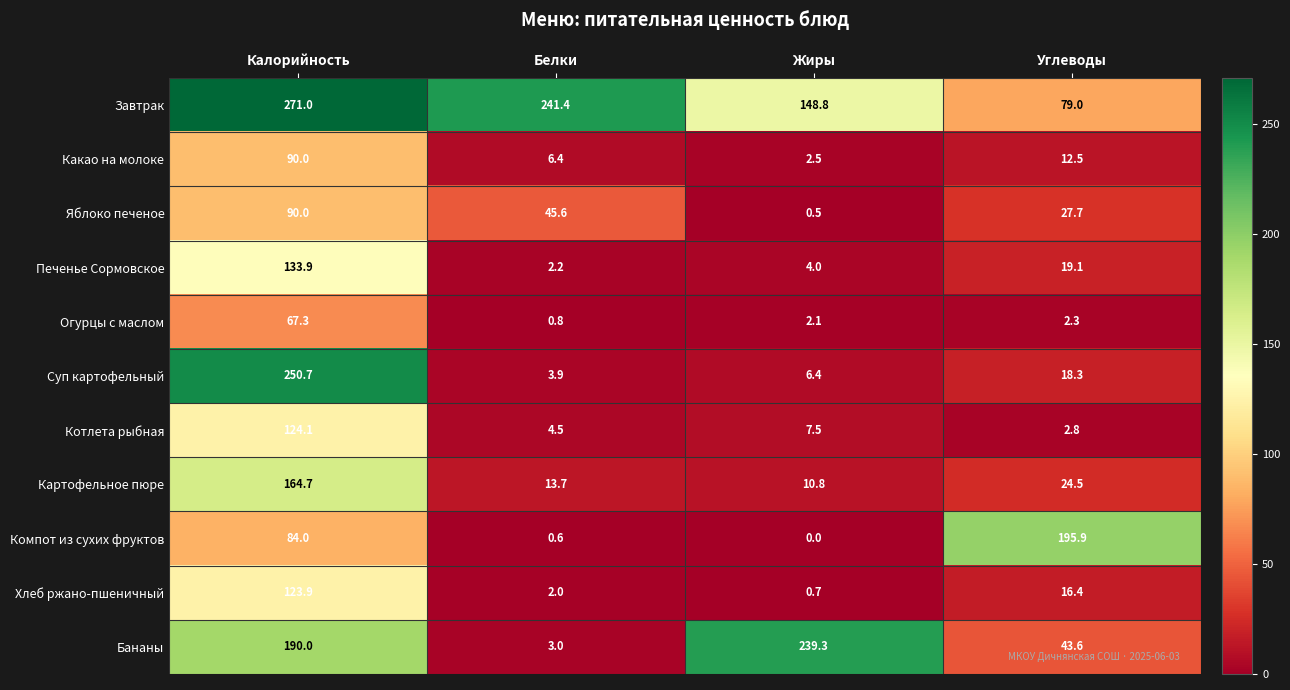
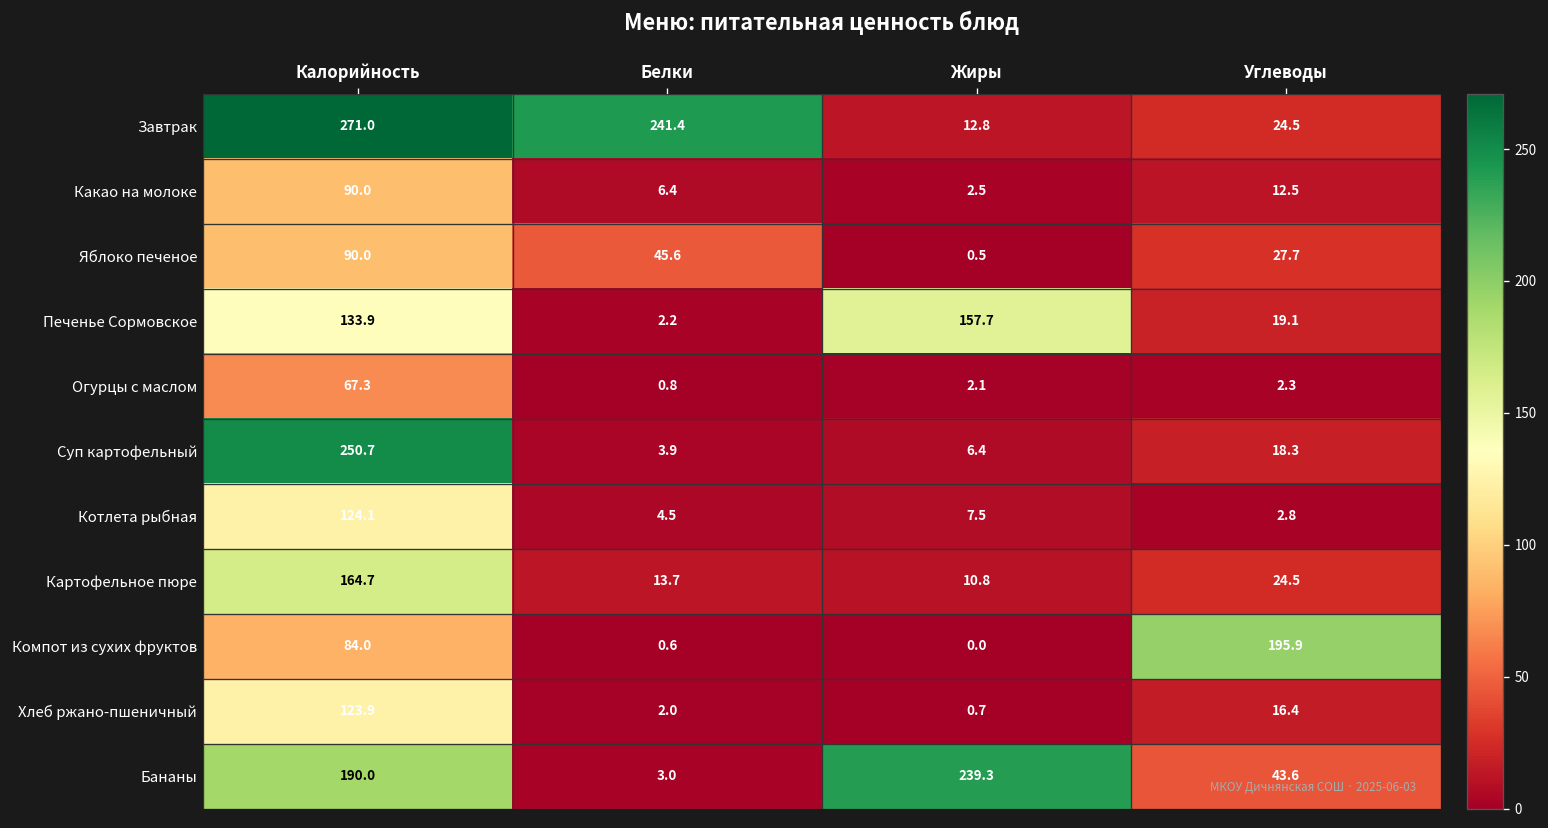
  {
    "Завтрак": {
      "Калорийность": 271.0,
      "Белки": 241.4,
-     "Жиры": 148.8,
-     "Углеводы": 79.0
+     "Жиры": 12.8,
+     "Углеводы": 24.5
    },
    "Какао на молоке": {
      "Калорийность": 90.0,
      "Белки": 6.4,
      "Жиры": 2.5,
      "Углеводы": 12.5
    },
    "Яблоко печеное": {
      "Калорийность": 90.0,
      "Белки": 45.6,
      "Жиры": 0.5,
      "Углеводы": 27.7
    },
    "Печенье Сормовское": {
      "Калорийность": 133.9,
      "Белки": 2.2,
-     "Жиры": 4.0,
+     "Жиры": 157.7,
      "Углеводы": 19.1
    },
    "Огурцы с маслом": {
      "Калорийность": 67.3,
      "Белки": 0.8,
      "Жиры": 2.1,
      "Углеводы": 2.3
    },
    "Суп картофельный": {
      "Калорийность": 250.7,
      "Белки": 3.9,
      "Жиры": 6.4,
      "Углеводы": 18.3
    },
    "Котлета рыбная": {
      "Калорийность": 124.1,
      "Белки": 4.5,
      "Жиры": 7.5,
      "Углеводы": 2.8
    },
    "Картофельное пюре": {
      "Калорийность": 164.7,
      "Белки": 13.7,
      "Жиры": 10.8,
      "Углеводы": 24.5
    },
    "Компот из сухих фруктов": {
      "Калорийность": 84.0,
      "Белки": 0.6,
      "Жиры": 0.0,
      "Углеводы": 195.9
    },
    "Хлеб ржано-пшеничный": {
      "Калорийность": 123.9,
      "Белки": 2.0,
      "Жиры": 0.7,
      "Углеводы": 16.4
    },
    "Бананы": {
      "Калорийность": 190.0,
      "Белки": 3.0,
      "Жиры": 239.3
    }
  }
